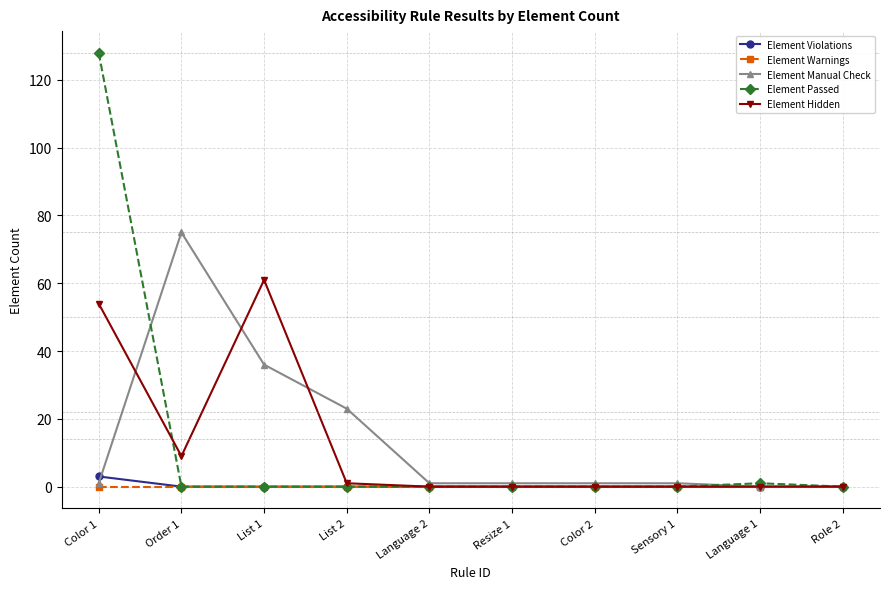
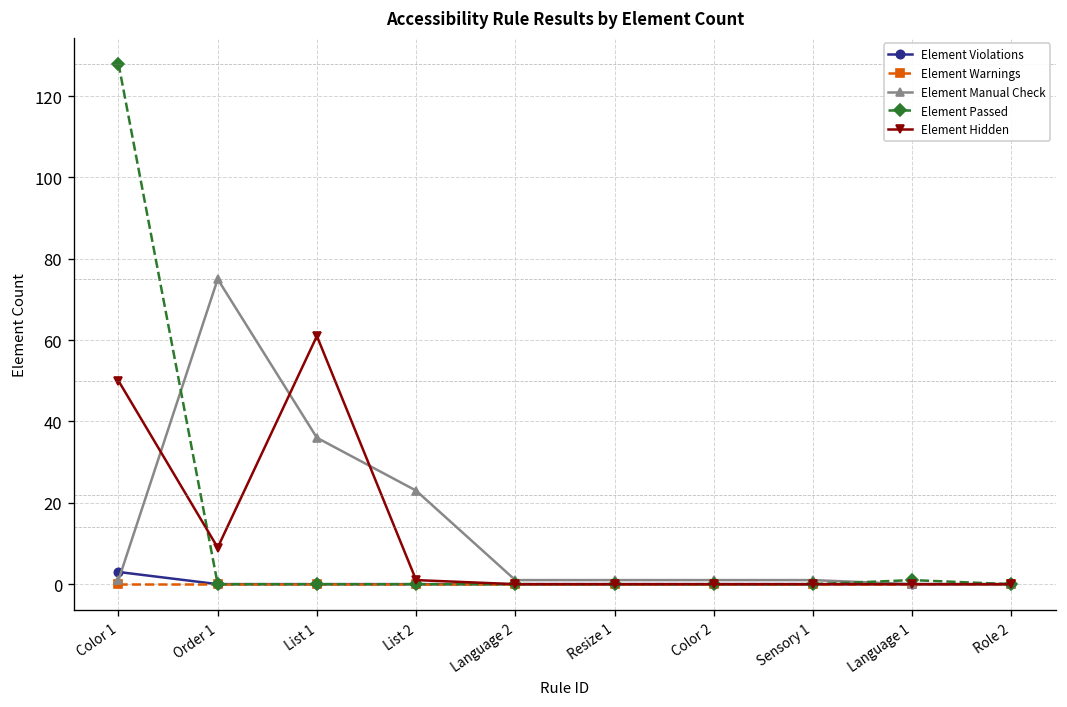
  {
    "Element Violations": {
      "Color 1": 3
    },
    "Element Warnings": {
      "Color 1": 0
    },
    "Element Manual Check": {
      "Color 1": 1,
      "Order 1": 75,
      "List 1": 36,
      "List 2": 23,
      "Language 2": 1,
      "Resize 1": 1,
      "Color 2": 1,
      "Sensory 1": 1
    },
    "Element Passed": {
      "Color 1": 128,
      "Language 1": 1
    },
    "Element Hidden": {
-     "Color 1": 54,
+     "Color 1": 50,
      "Order 1": 9,
      "List 1": 61,
      "List 2": 1
    }
  }
